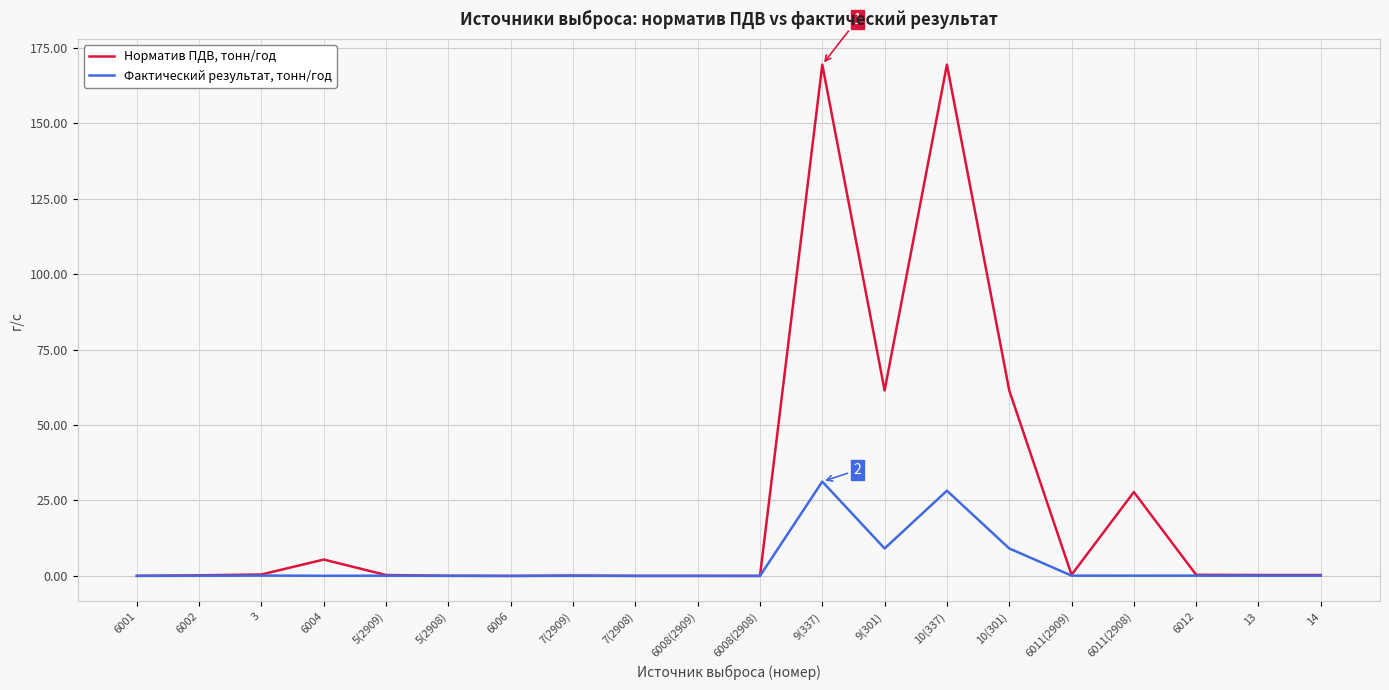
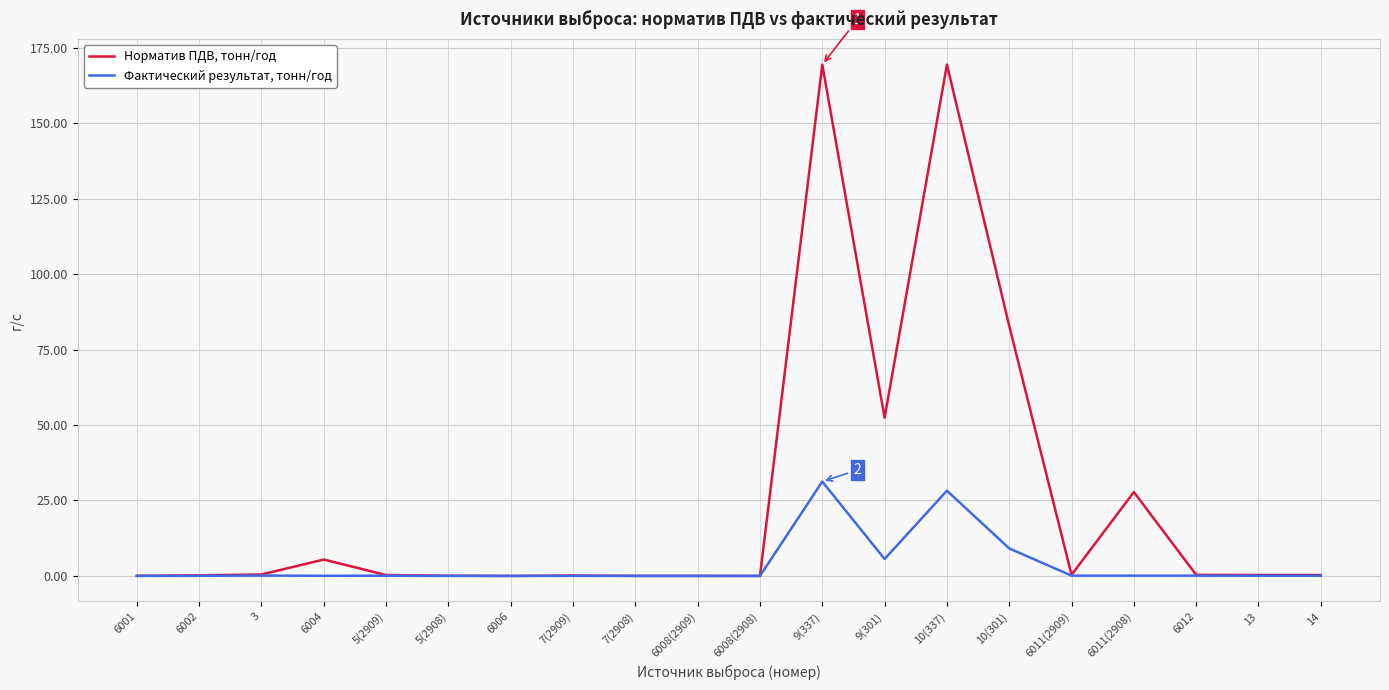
  {
    "Норматив ПДВ, тонн/год": {
      "6004": 5,
      "9(337)": 169,
-     "9(301)": 61,
+     "9(301)": 52,
      "10(337)": 169,
-     "10(301)": 61,
+     "10(301)": 83,
      "6011(2908)": 28
    },
    "Фактический результат, тонн/год": {
      "6004": 0,
      "9(337)": 31,
-     "9(301)": 9,
+     "9(301)": 6,
      "10(337)": 28,
      "10(301)": 9,
      "6011(2908)": 0
    }
  }
